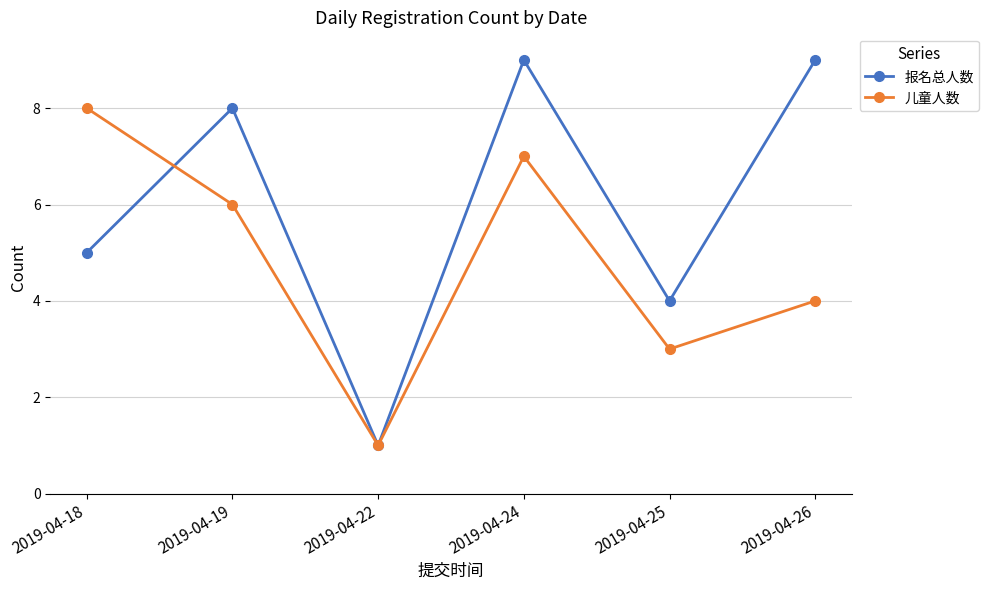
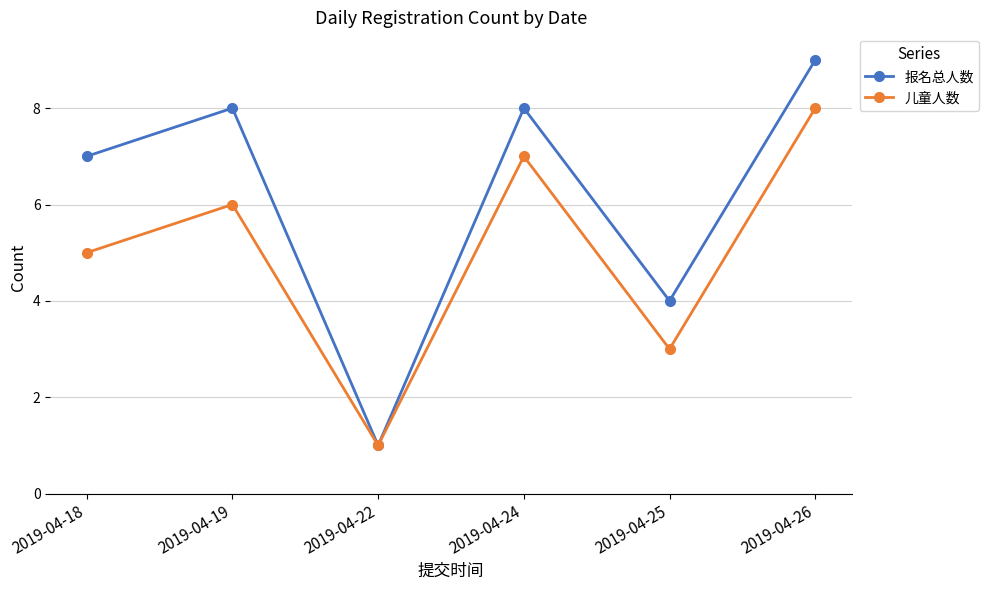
  {
    "报名总人数": {
-     "2019-04-18": 5,
+     "2019-04-18": 7,
      "2019-04-19": 8,
-     "2019-04-24": 9,
+     "2019-04-24": 8,
      "2019-04-25": 4,
      "2019-04-26": 9
    },
    "儿童人数": {
-     "2019-04-18": 8,
+     "2019-04-18": 5,
      "2019-04-19": 6,
      "2019-04-24": 7,
      "2019-04-25": 3,
-     "2019-04-26": 4
+     "2019-04-26": 8
    }
  }
